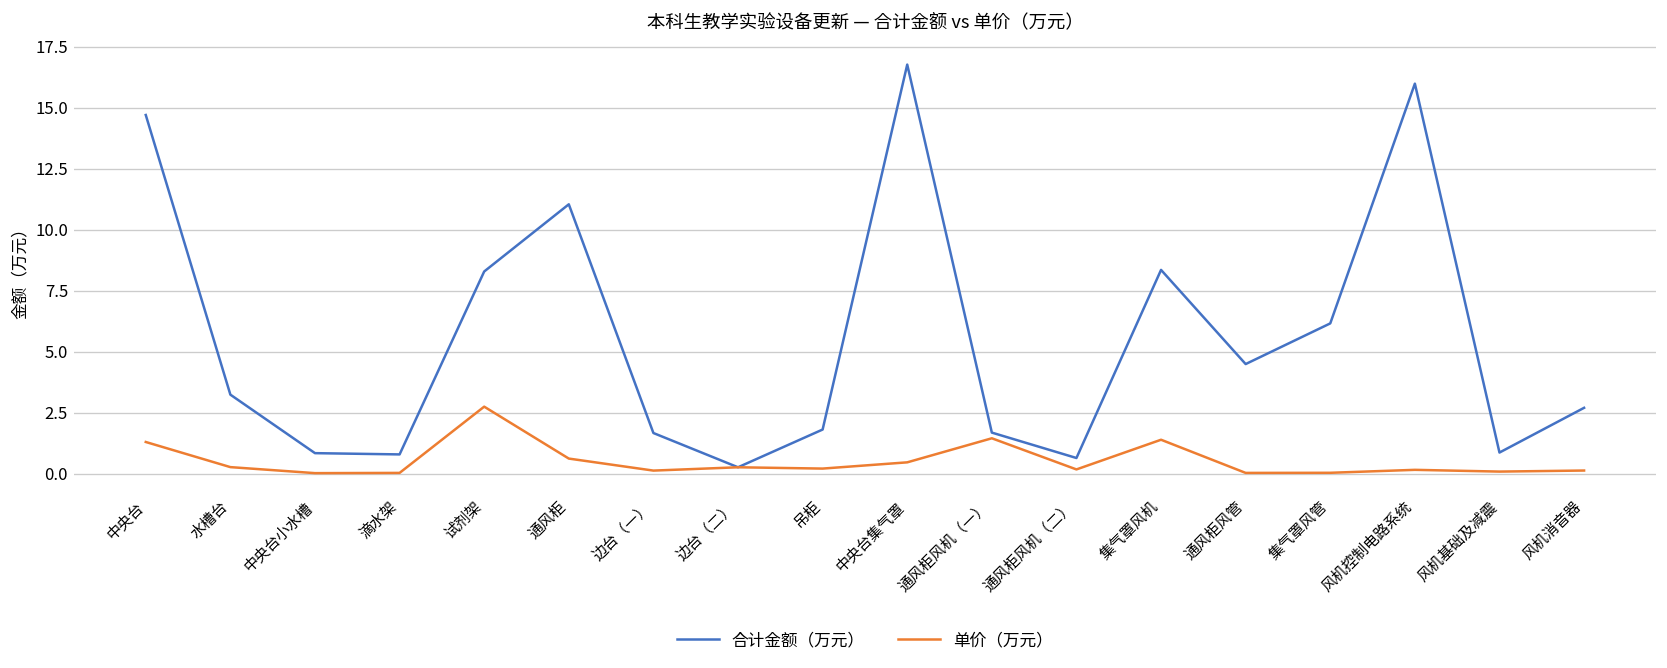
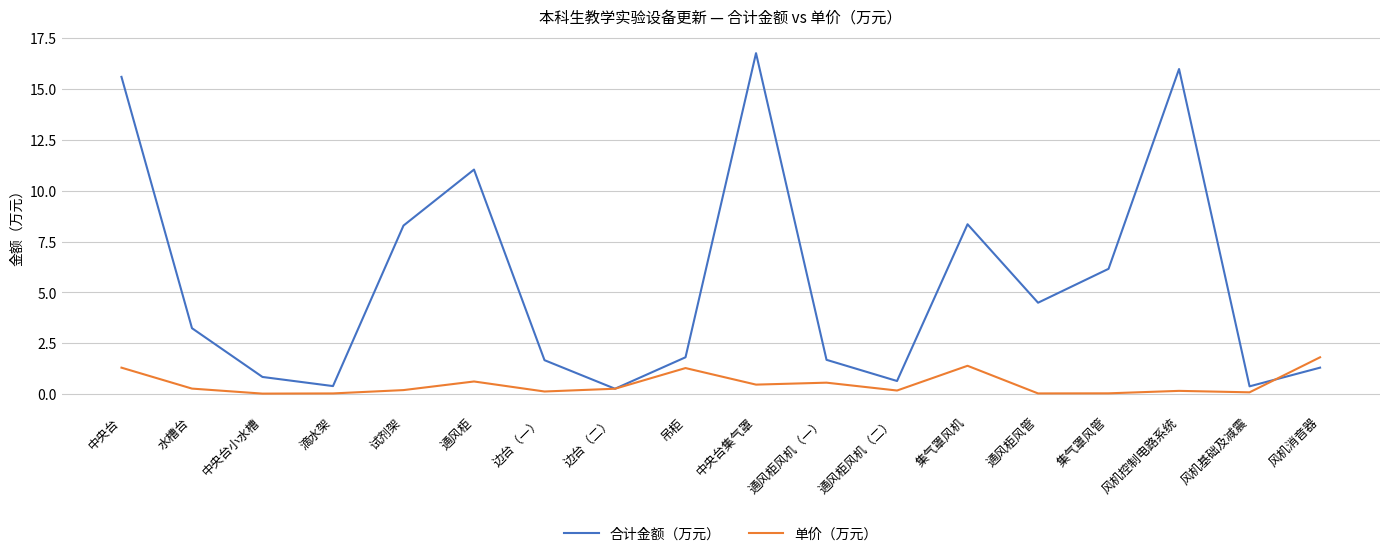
  {
    "合计金额（万元）": {
-     "中央台": 14.7,
+     "中央台": 15.6,
      "水槽台": 3.2,
      "中央台小水槽": 0.8,
-     "滴水架": 0.8,
+     "滴水架": 0.4,
      "试剂架": 8.3,
      "通风柜": 11.0,
      "边台（一）": 1.7,
      "吊柜": 1.8,
      "中央台集气罩": 16.8,
      "通风柜风机（一）": 1.7,
      "通风柜风机（二）": 0.6,
      "集气罩风机": 8.4,
      "通风柜风管": 4.5,
      "集气罩风管": 6.2,
      "风机控制电路系统": 16.0,
-     "风机基础及减震": 0.9,
-     "风机消音器": 2.7
+     "风机基础及减震": 0.4,
+     "风机消音器": 1.3
    },
    "单价（万元）": {
      "中央台": 1.3,
      "水槽台": 0.3,
      "中央台小水槽": 0.0,
      "滴水架": 0.0,
-     "试剂架": 2.7,
+     "试剂架": 0.2,
      "通风柜": 0.6,
      "边台（一）": 0.1,
-     "吊柜": 0.2,
+     "吊柜": 1.3,
      "中央台集气罩": 0.5,
-     "通风柜风机（一）": 1.5,
+     "通风柜风机（一）": 0.6,
      "通风柜风机（二）": 0.2,
      "集气罩风机": 1.4,
      "通风柜风管": 0.0,
      "集气罩风管": 0.0,
      "风机控制电路系统": 0.2,
      "风机基础及减震": 0.1,
-     "风机消音器": 0.1
+     "风机消音器": 1.8
    }
  }
